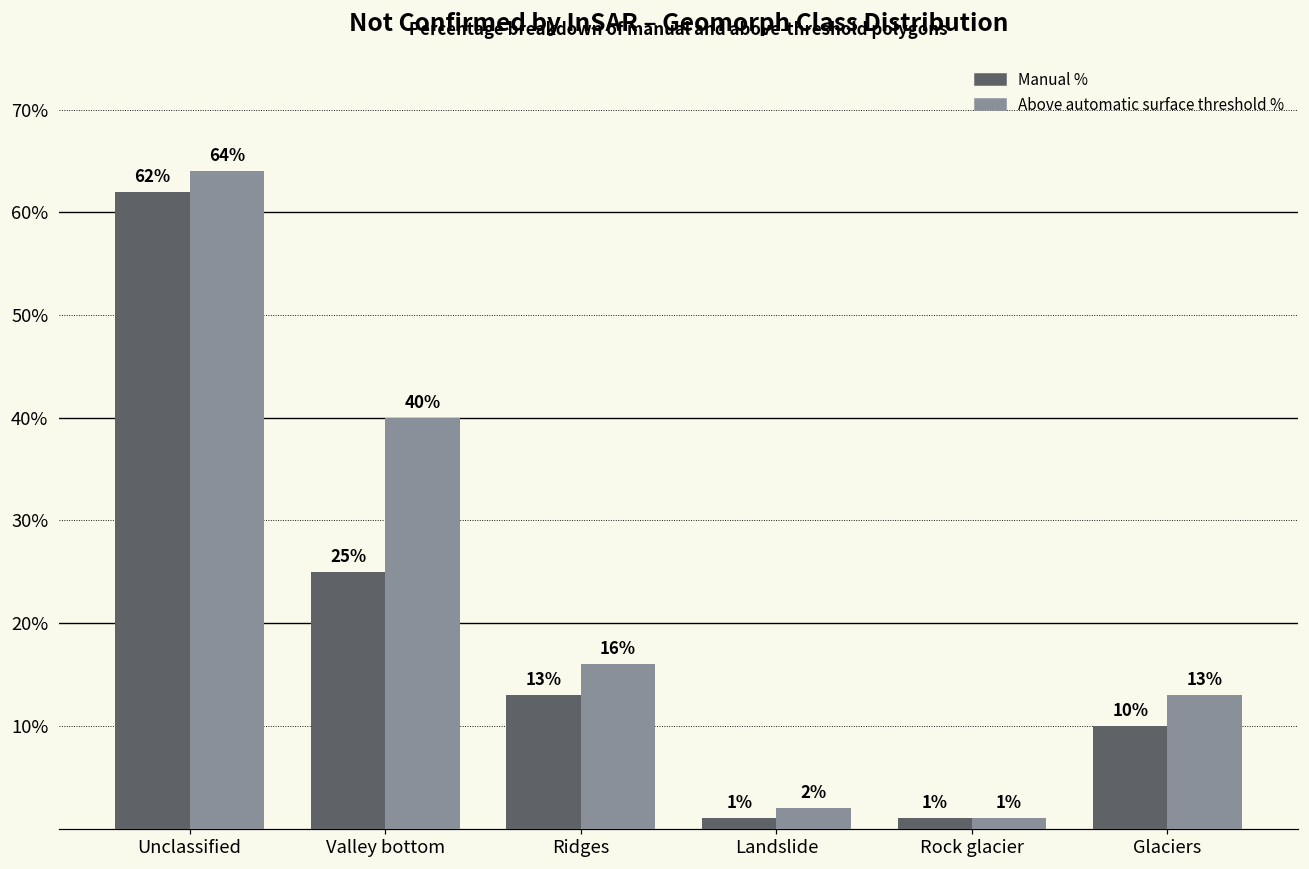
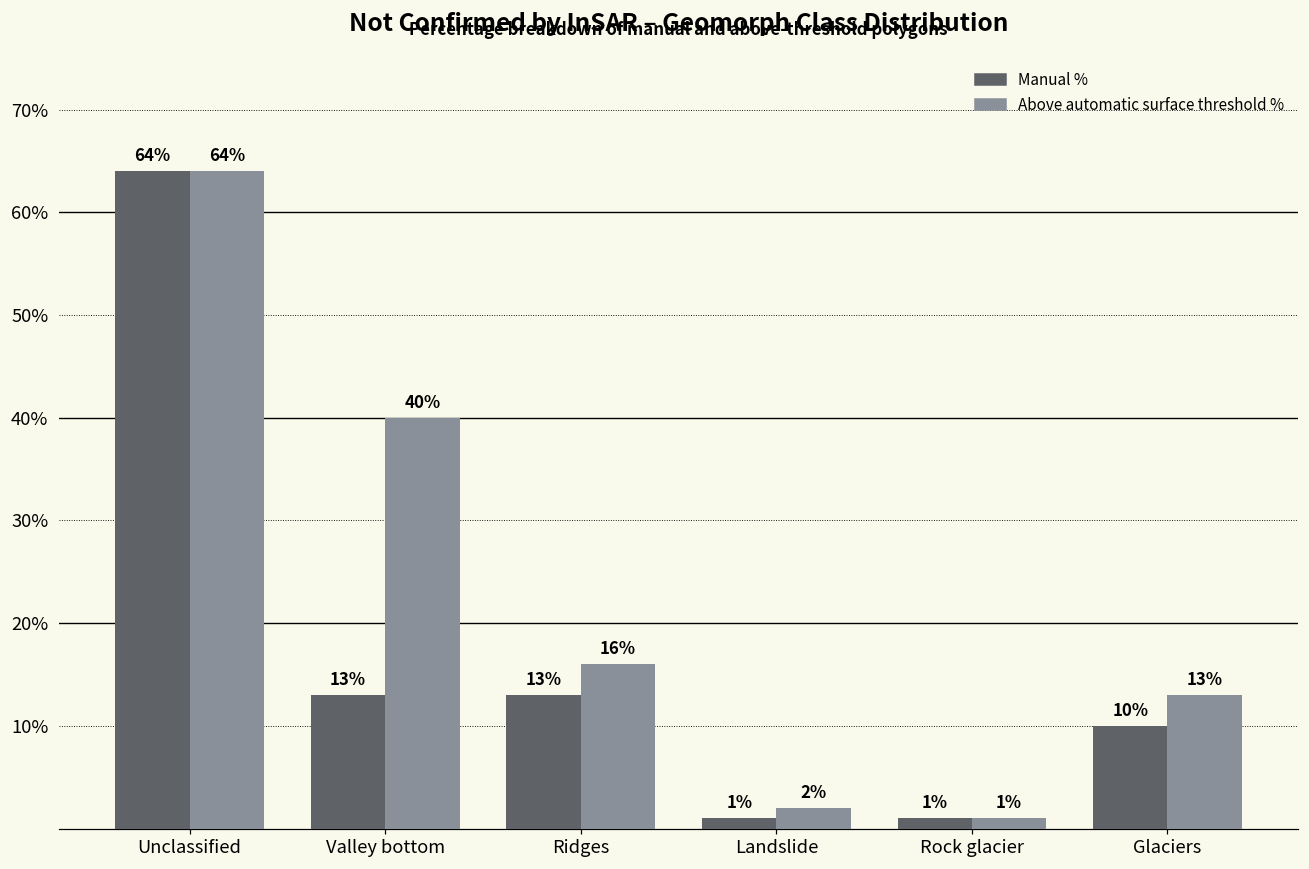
  {
    "Manual %": {
-     "Unclassified": "62%",
-     "Valley bottom": "25%",
+     "Unclassified": "64%",
+     "Valley bottom": "13%",
      "Ridges": "13%",
      "Landslide": "1%",
      "Rock glacier": "1%",
      "Glaciers": "10%"
    },
    "Above automatic surface threshold %": {
      "Unclassified": "64%",
      "Valley bottom": "40%",
      "Ridges": "16%",
      "Landslide": "2%",
      "Rock glacier": "1%",
      "Glaciers": "13%"
    }
  }
